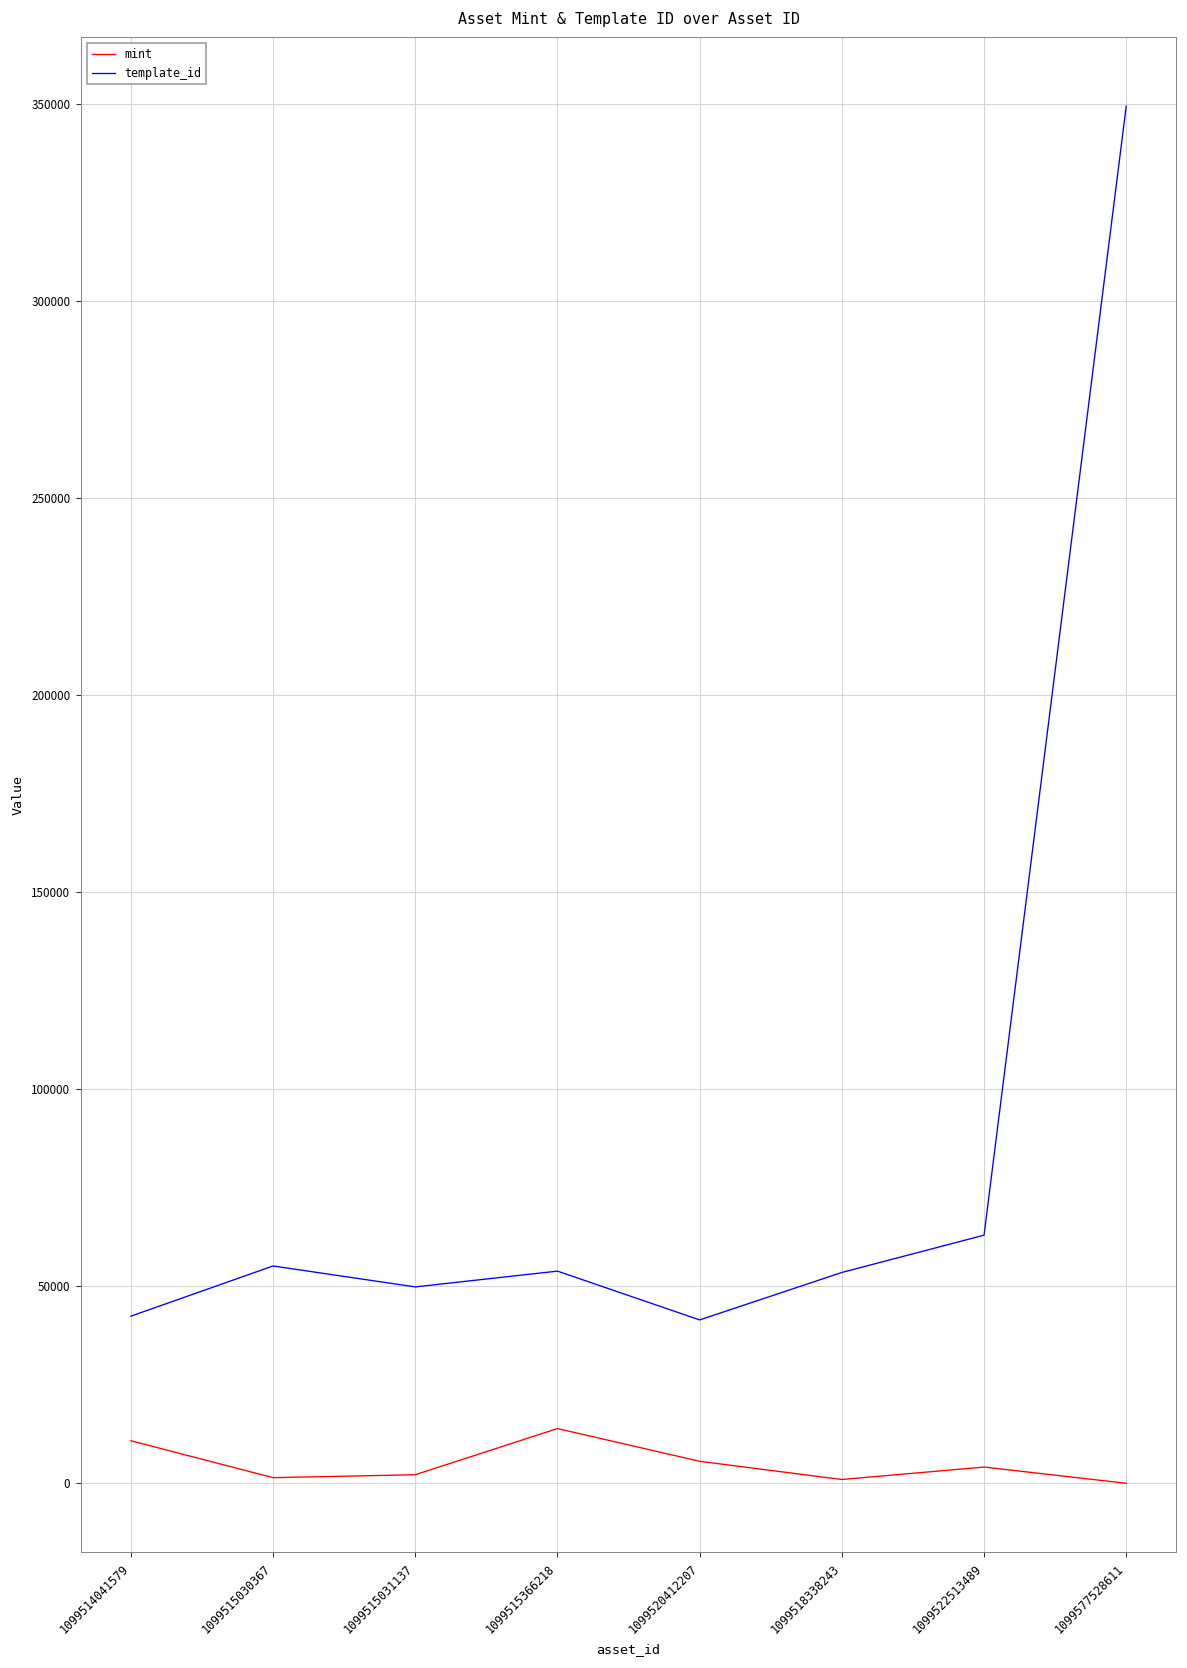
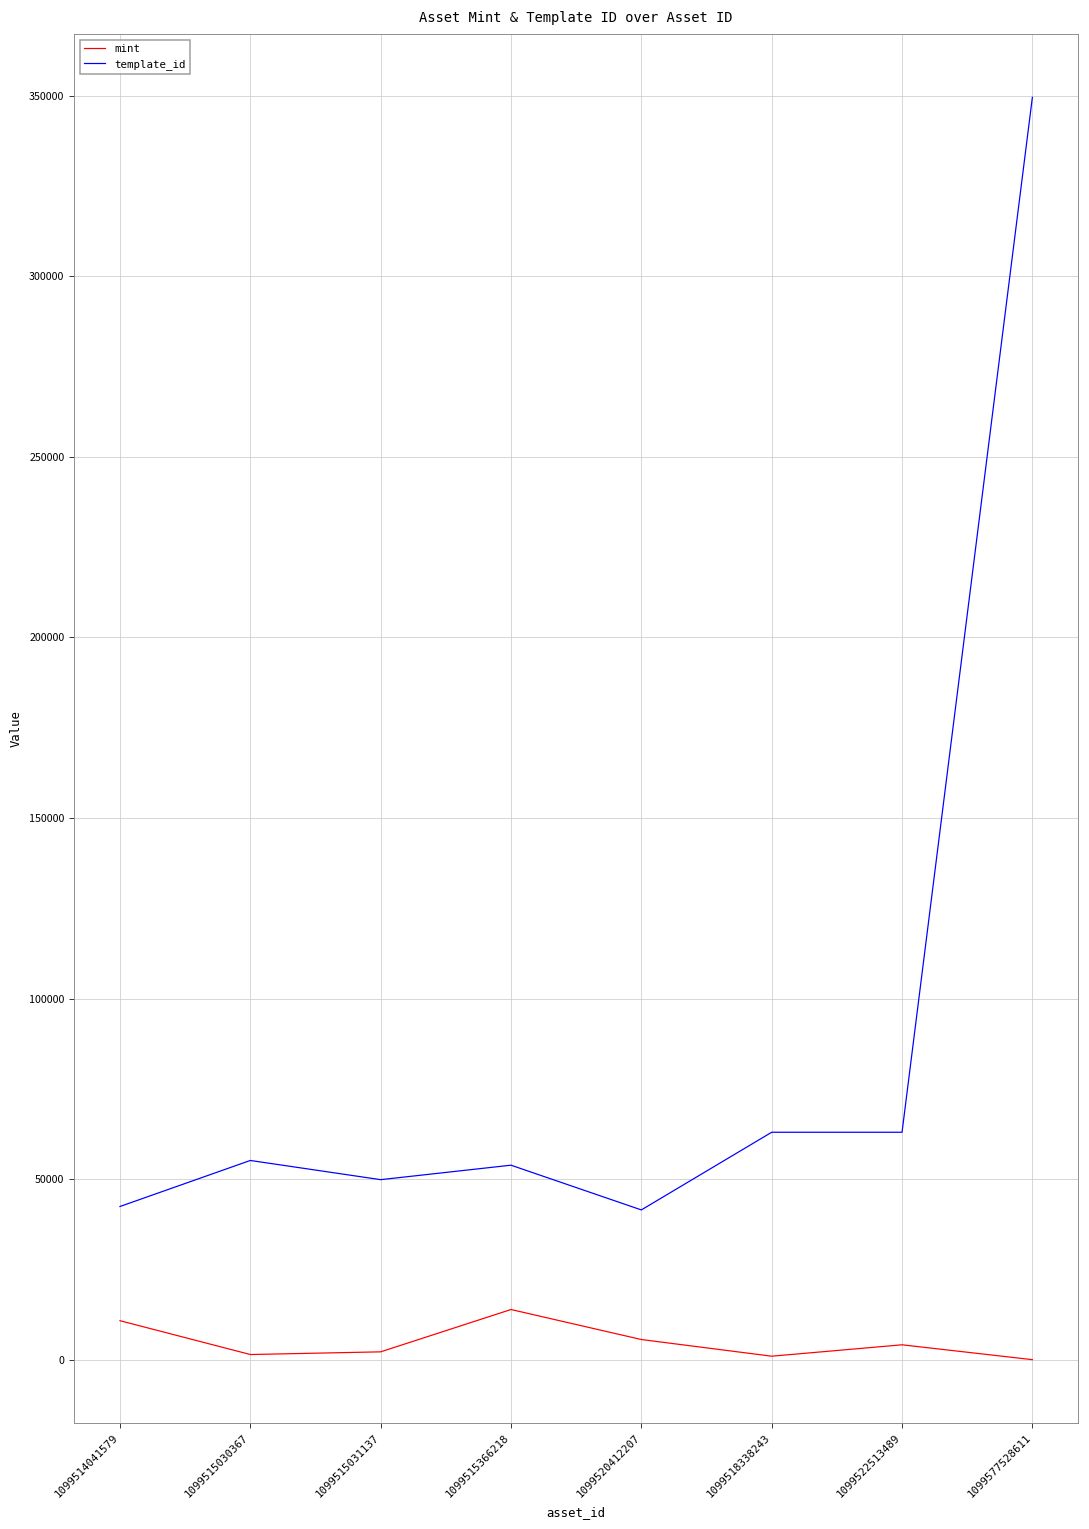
  {
    "mint": {
      "1099514041579": 11000,
      "1099515030367": 1000,
      "1099515031137": 2000,
      "1099515366218": 14000,
      "1099520412207": 6000,
      "1099518338243": 1000,
      "1099522513489": 4000,
      "1099577528611": 0
    },
    "template_id": {
      "1099514041579": 42000,
      "1099515030367": 55000,
      "1099515031137": 50000,
      "1099515366218": 54000,
      "1099520412207": 41000,
-     "1099518338243": 54000,
+     "1099518338243": 63000,
      "1099522513489": 63000,
      "1099577528611": 350000
    }
  }
